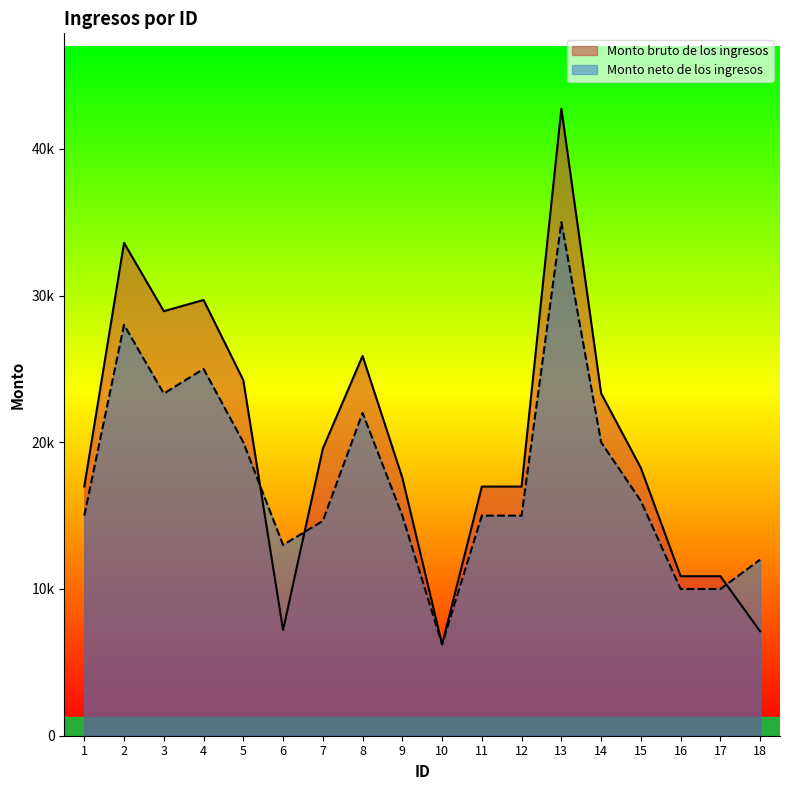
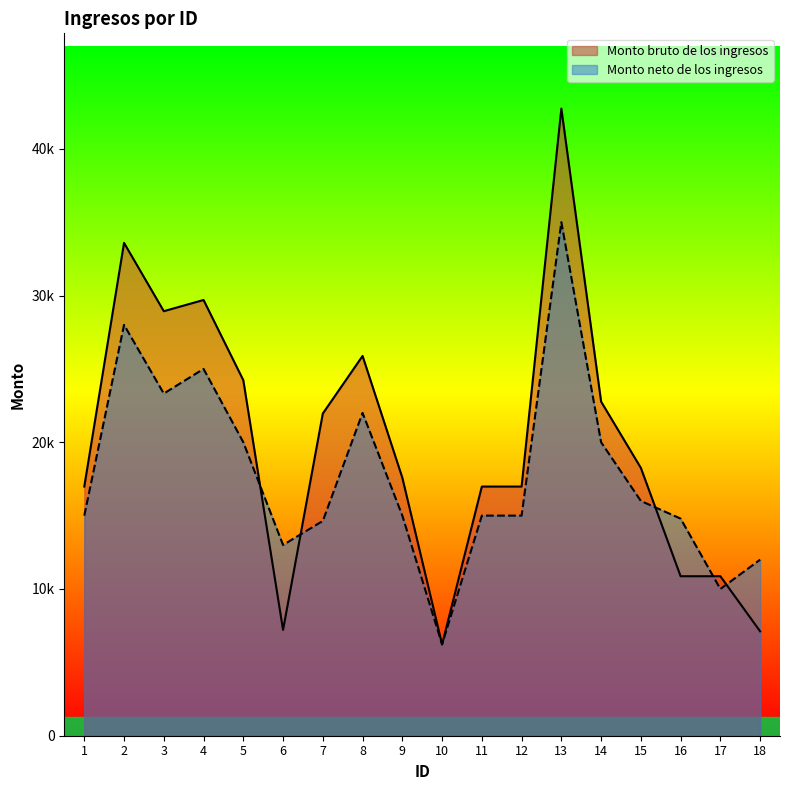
  {
    "Monto bruto de los ingresos": {
      "1": 17000,
      "2": 33600,
      "3": 28900,
      "4": 29700,
      "5": 24200,
      "6": 7200,
-     "7": 19600,
+     "7": 22000,
      "8": 25900,
      "9": 17600,
      "11": 17000,
      "12": 17000,
      "13": 42700,
-     "14": 23300,
+     "14": 22800,
      "15": 18300,
      "16": 10900,
      "17": 10900,
      "18": 7100
    },
    "Monto neto de los ingresos": {
      "1": 15000,
      "2": 28000,
      "3": 23300,
      "4": 25000,
      "5": 20000,
      "6": 13000,
      "7": 14600,
      "8": 22000,
      "9": 15000,
      "11": 15000,
      "12": 15000,
      "13": 35000,
      "14": 20000,
      "15": 16000,
-     "16": 10000,
+     "16": 14800,
      "17": 10000,
      "18": 12000
    }
  }
